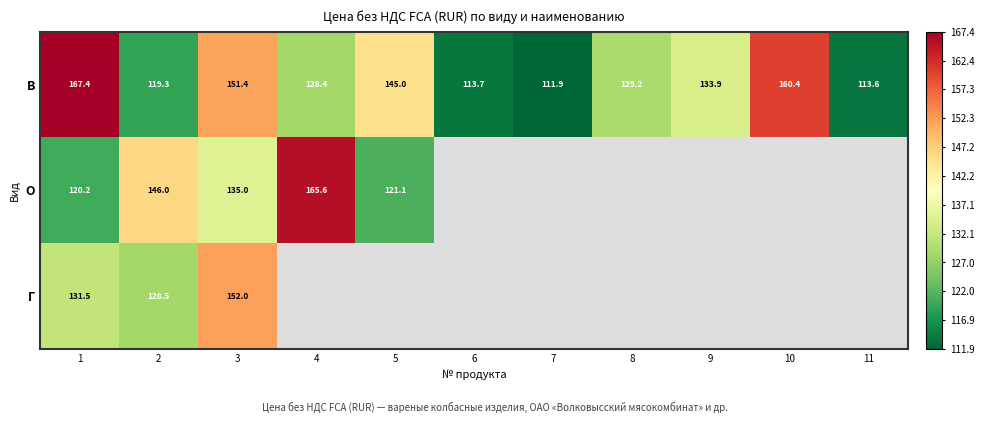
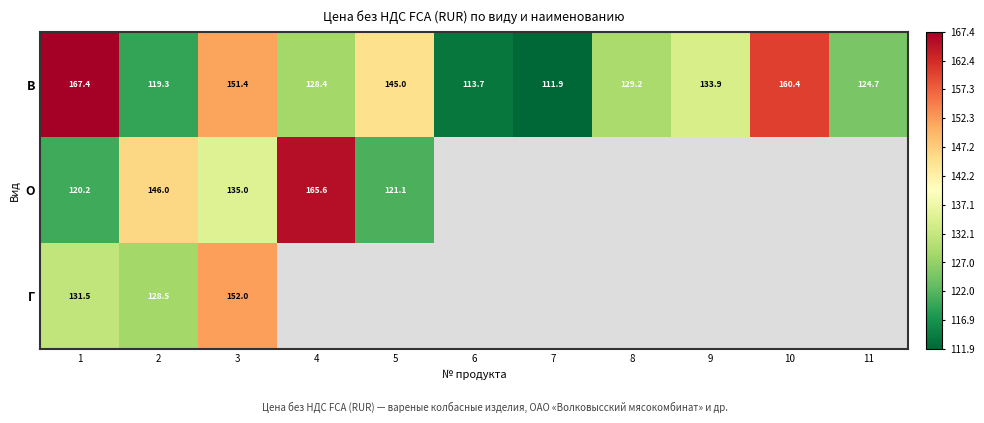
  {
    "В": {
      "1": 167.4,
      "2": 119.3,
      "3": 151.4,
      "4": 128.4,
      "5": 145.0,
      "6": 113.7,
      "7": 111.9,
      "8": 129.2,
      "9": 133.9,
      "10": 160.4,
-     "11": 113.6
+     "11": 124.7
    },
    "О": {
      "1": 120.2,
      "2": 146.0,
      "3": 135.0,
      "4": 165.6,
      "5": 121.1
    },
    "Г": {
      "1": 131.5,
      "2": 128.5,
      "3": 152.0
    }
  }
